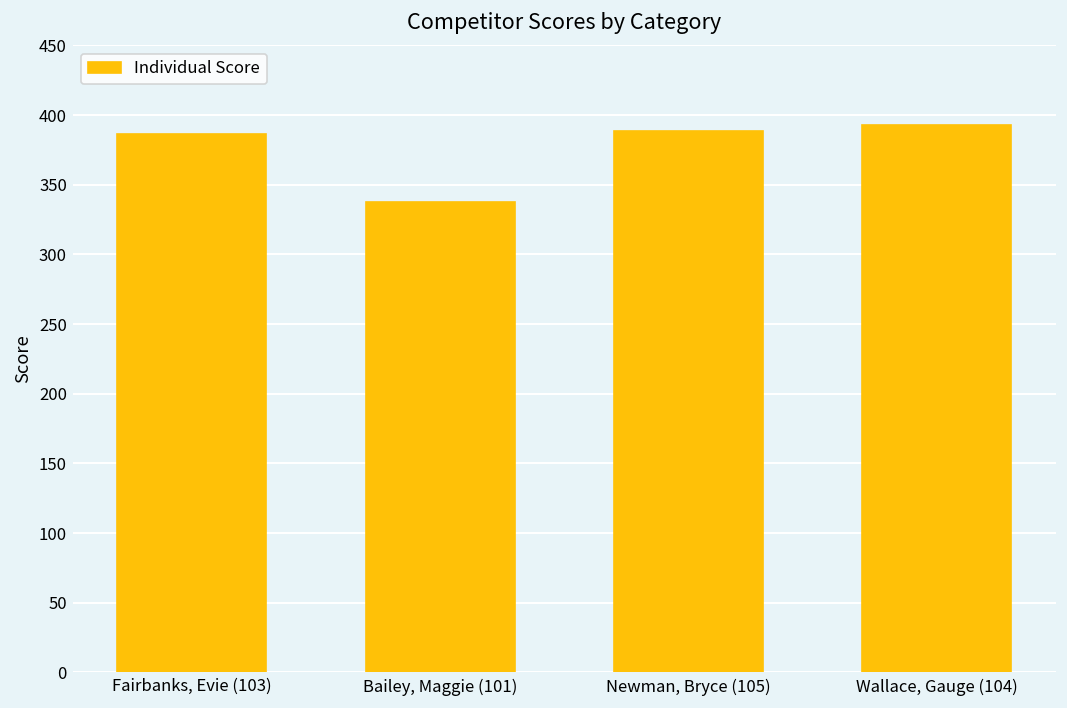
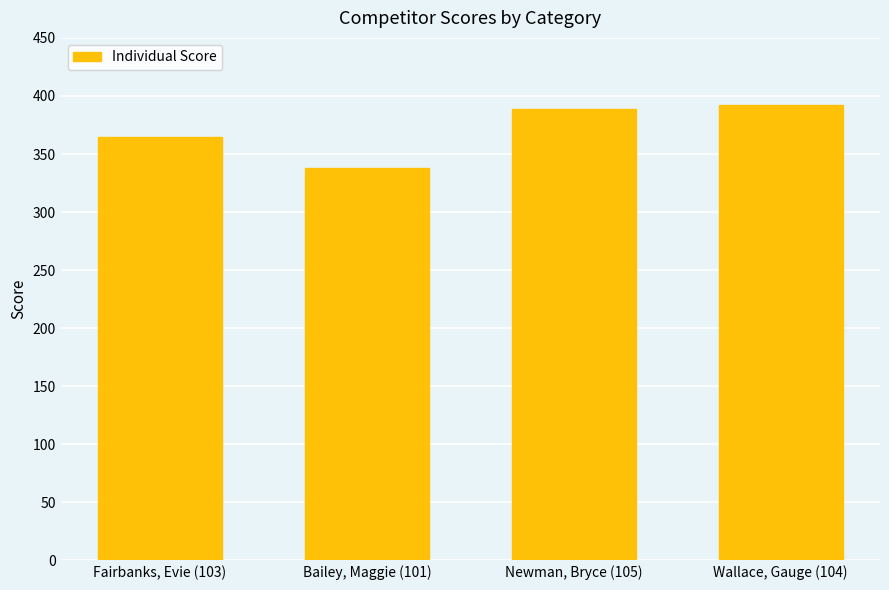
  {
-   "Fairbanks, Evie (103)": 387,
+   "Fairbanks, Evie (103)": 364,
    "Bailey, Maggie (101)": 338,
    "Newman, Bryce (105)": 389,
    "Wallace, Gauge (104)": 393
  }
